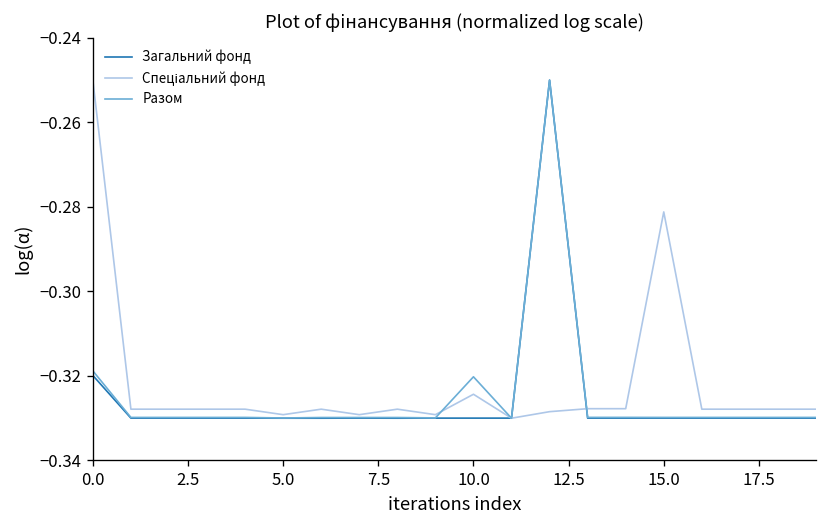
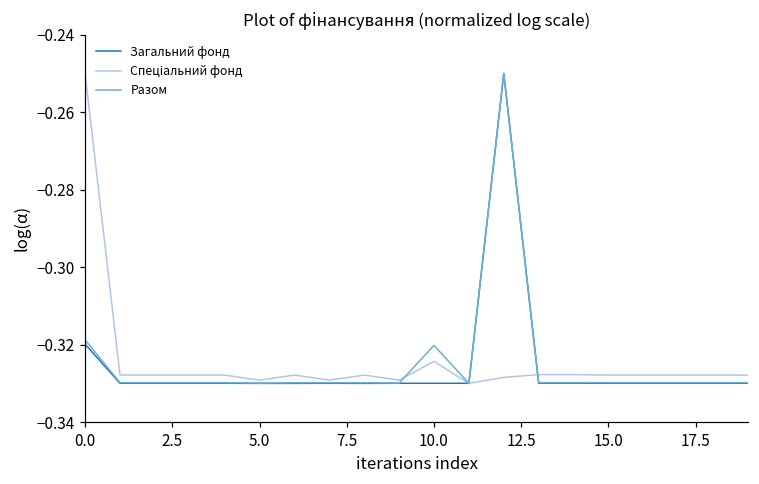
  {
    "Загальний фонд": {
      "0.0": -0.320,
      "10.0": -0.330
    },
    "Спеціальний фонд": {
      "0.0": -0.250,
      "5.0": -0.329,
      "10.0": -0.324,
-     "15.0": -0.281
+     "15.0": -0.328
    },
    "Разом": {
      "0.0": -0.319,
      "10.0": -0.320
    }
  }
